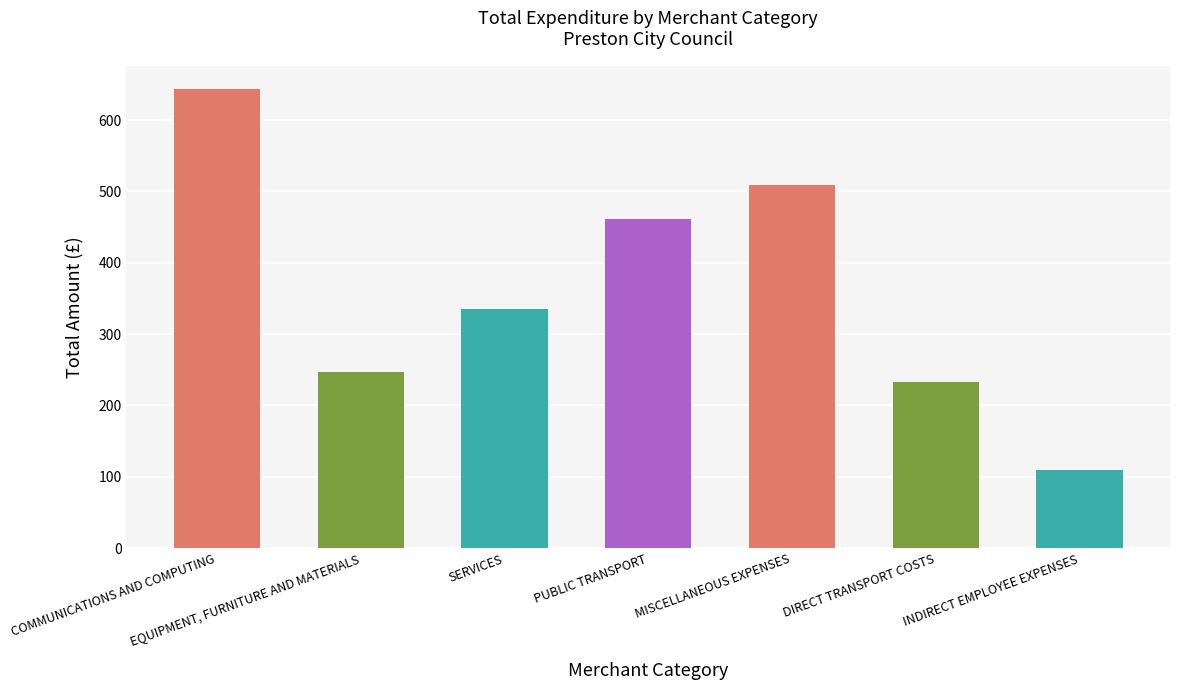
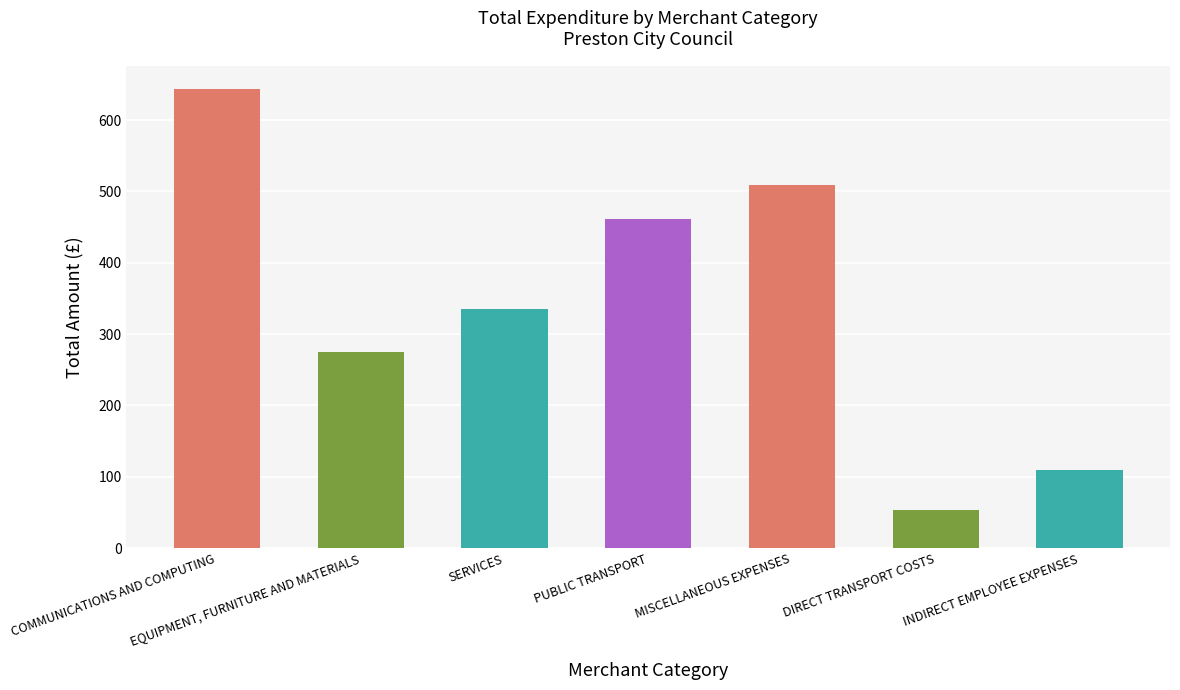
  {
    "COMMUNICATIONS AND COMPUTING": 640,
-   "EQUIPMENT, FURNITURE AND MATERIALS": 250,
+   "EQUIPMENT, FURNITURE AND MATERIALS": 270,
    "SERVICES": 340,
    "PUBLIC TRANSPORT": 460,
    "MISCELLANEOUS EXPENSES": 510,
-   "DIRECT TRANSPORT COSTS": 230,
+   "DIRECT TRANSPORT COSTS": 50,
    "INDIRECT EMPLOYEE EXPENSES": 110
  }
